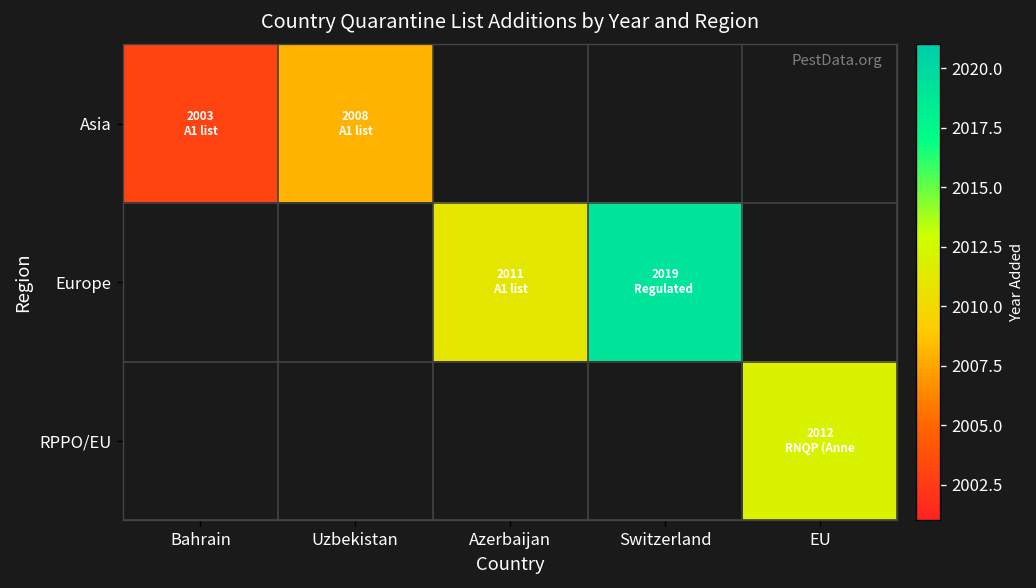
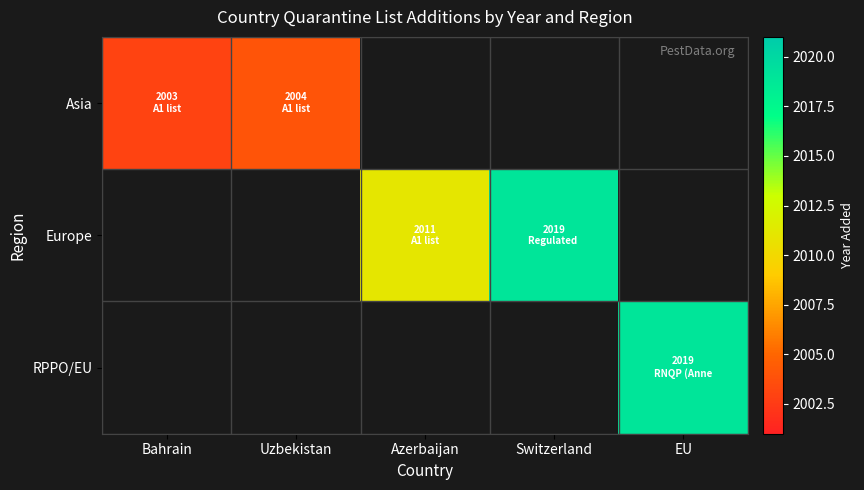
  {
    "Asia": {
      "Bahrain": 2003,
-     "Uzbekistan": 2008
+     "Uzbekistan": 2004
    },
    "Europe": {
      "Azerbaijan": 2011,
      "Switzerland": 2019
    },
    "RPPO/EU": {
-     "EU": 2012
+     "EU": 2019
    }
  }
